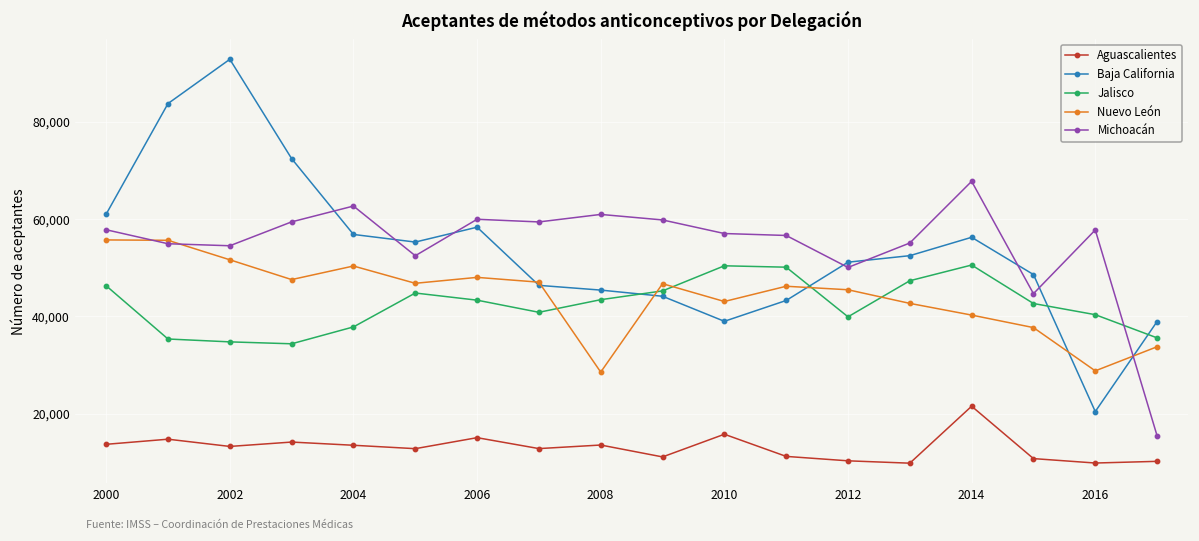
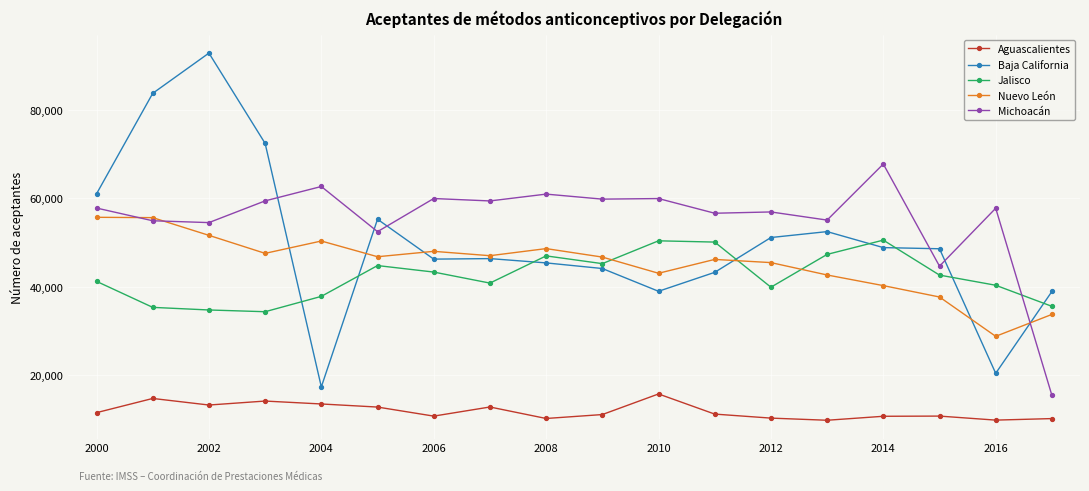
  {
    "Aguascalientes": {
-     "2000": "14,000",
+     "2000": "12,000",
      "2002": "13,000",
      "2004": "14,000",
-     "2006": "15,000",
-     "2008": "14,000",
+     "2006": "11,000",
+     "2008": "10,000",
      "2010": "16,000",
      "2012": "10,000",
-     "2014": "22,000",
+     "2014": "11,000",
      "2016": "10,000"
    },
    "Baja California": {
      "2000": "61,000",
      "2002": "93,000",
-     "2004": "57,000",
-     "2006": "58,000",
+     "2004": "17,000",
+     "2006": "46,000",
      "2008": "45,000",
      "2010": "39,000",
      "2012": "51,000",
-     "2014": "56,000",
+     "2014": "49,000",
      "2016": "20,000"
    },
    "Jalisco": {
-     "2000": "46,000",
+     "2000": "41,000",
      "2002": "35,000",
      "2004": "38,000",
      "2006": "43,000",
-     "2008": "43,000",
+     "2008": "47,000",
      "2010": "50,000",
      "2012": "40,000",
      "2014": "51,000",
      "2016": "40,000"
    },
    "Nuevo León": {
      "2000": "56,000",
      "2002": "52,000",
      "2004": "50,000",
      "2006": "48,000",
-     "2008": "29,000",
+     "2008": "49,000",
      "2010": "43,000",
      "2012": "45,000",
      "2014": "40,000",
      "2016": "29,000"
    },
    "Michoacán": {
      "2000": "58,000",
      "2002": "55,000",
      "2004": "63,000",
      "2006": "60,000",
      "2008": "61,000",
-     "2010": "57,000",
-     "2012": "50,000",
+     "2010": "60,000",
+     "2012": "57,000",
      "2014": "68,000",
      "2016": "58,000"
    }
  }
